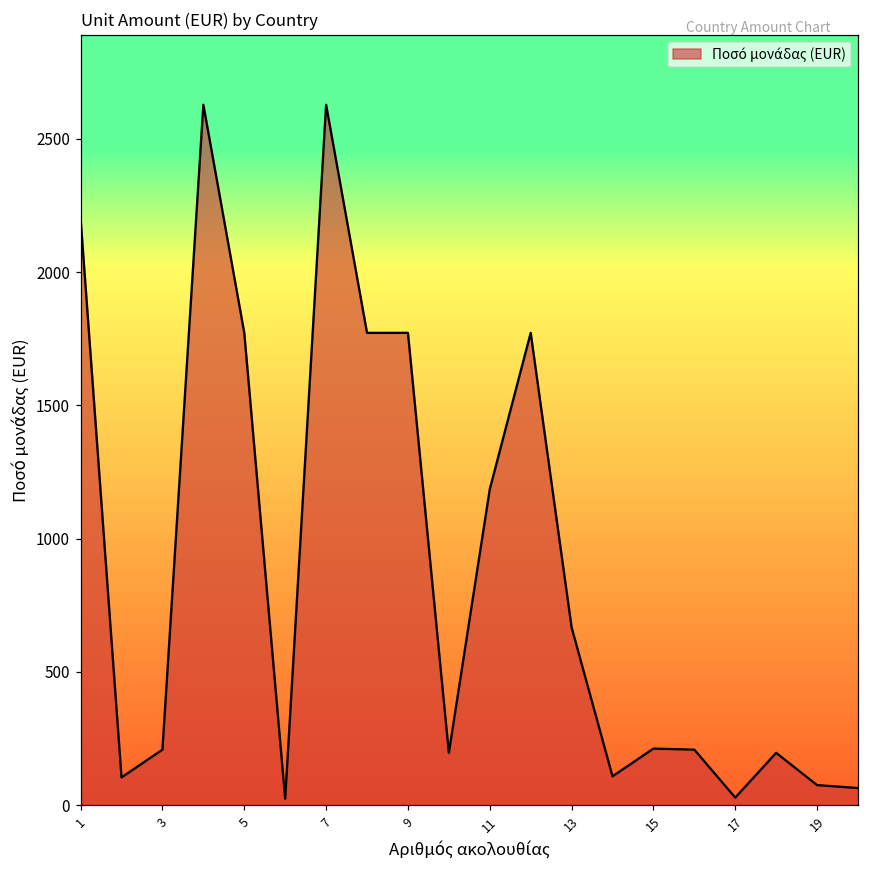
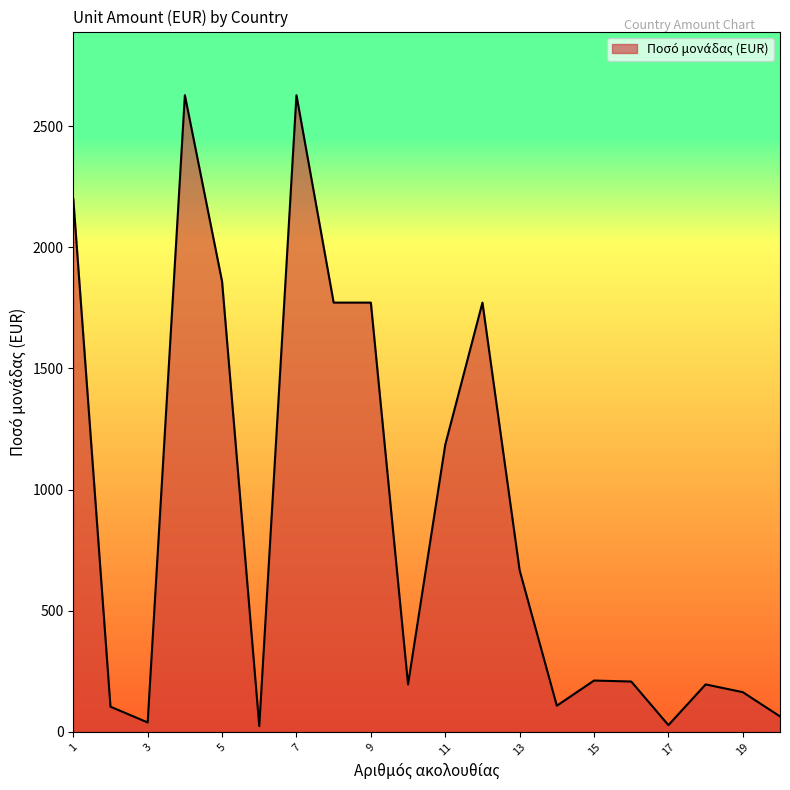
  {
    "1": 2200,
-   "3": 210,
-   "5": 1770,
+   "3": 40,
+   "5": 1860,
    "7": 2630,
    "9": 1770,
    "11": 1190,
    "13": 670,
    "15": 210,
    "17": 30,
-   "19": 80
+   "19": 160
  }
